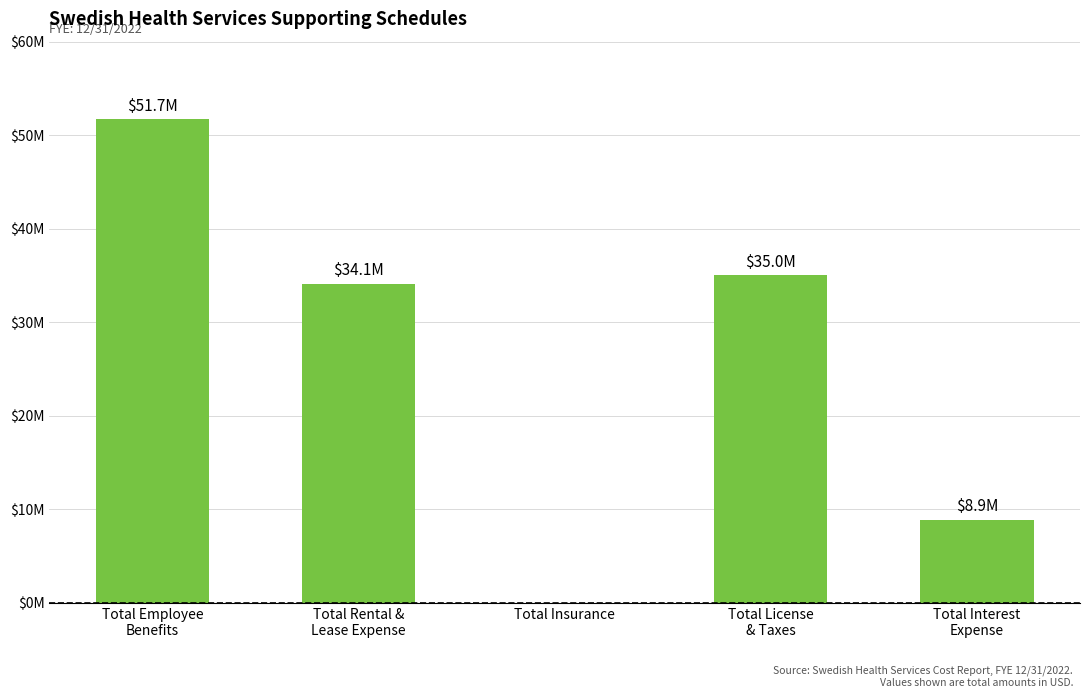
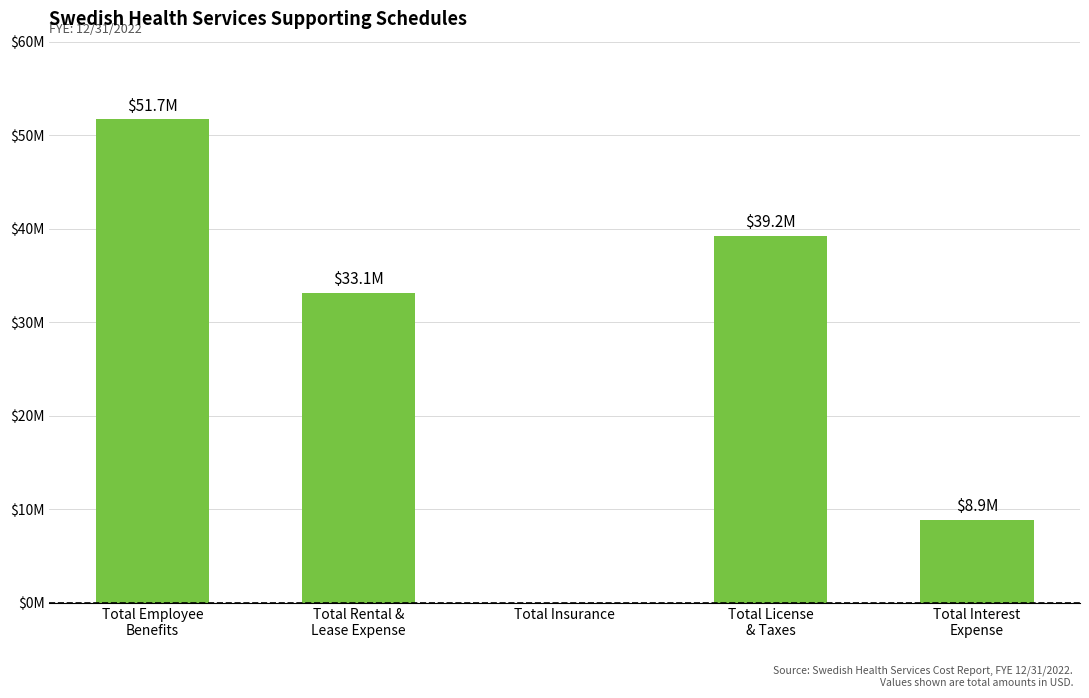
  {
    "Total Employee Benefits": "$51.7M",
-   "Total Rental & Lease Expense": "$34.1M",
-   "Total License & Taxes": "$35.0M",
+   "Total Rental & Lease Expense": "$33.1M",
+   "Total License & Taxes": "$39.2M",
    "Total Interest Expense": "$8.9M"
  }
